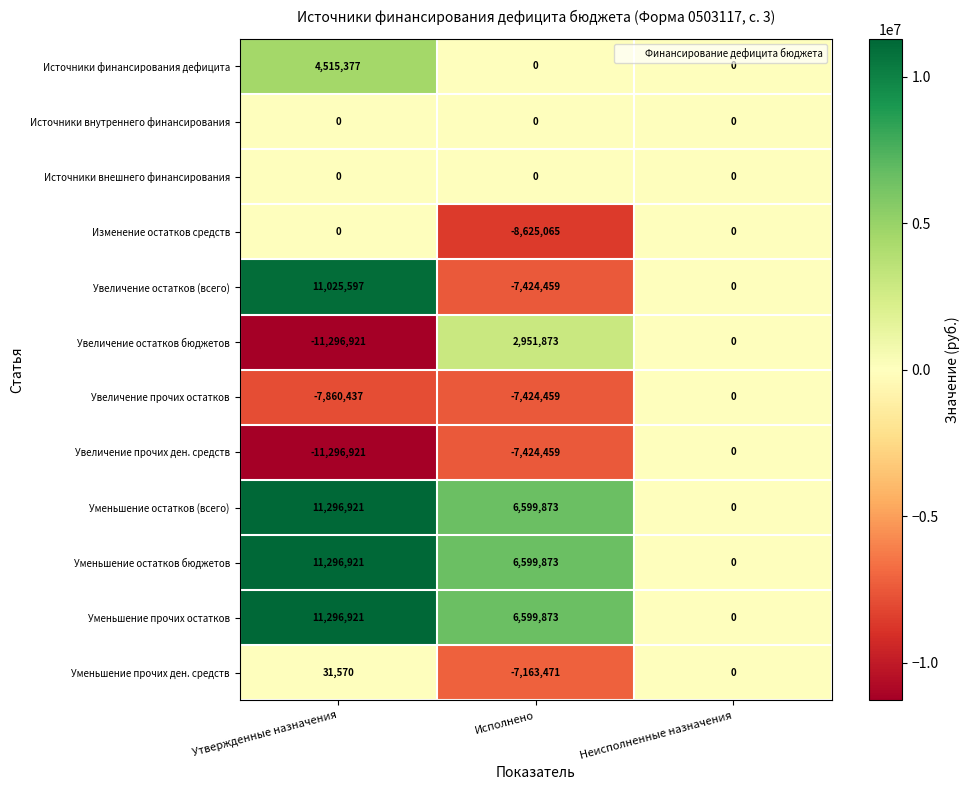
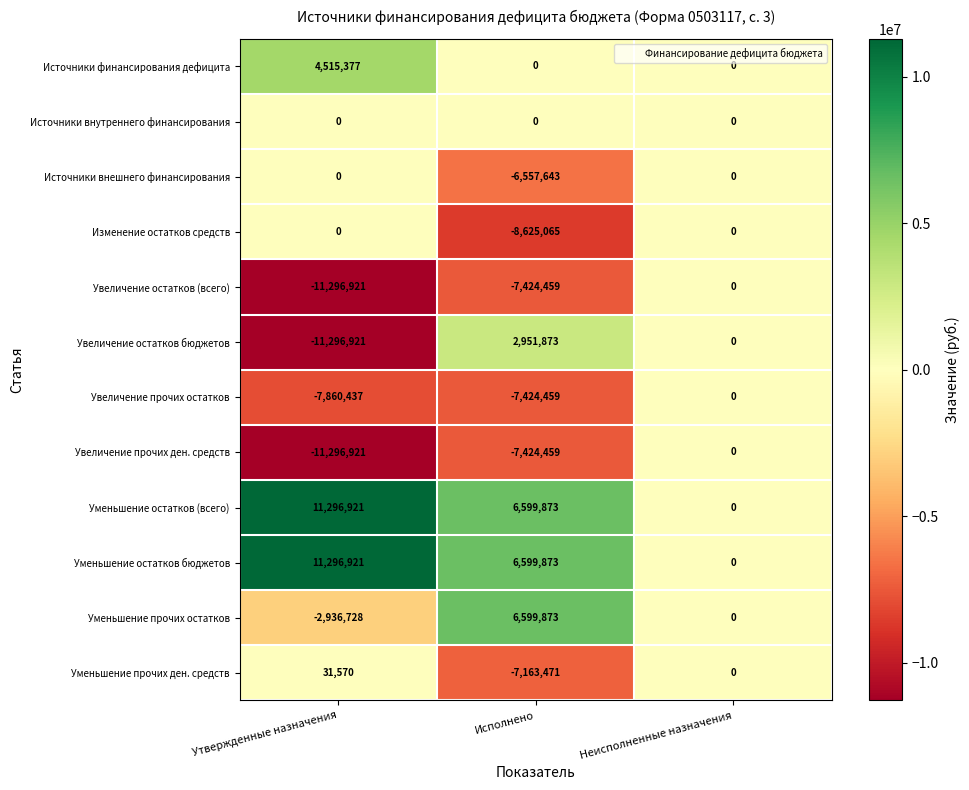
  {
    "Источники финансирования дефицита": {
      "Утвержденные назначения": "4,515,377",
      "Исполнено": "0"
    },
    "Источники внутреннего финансирования": {
      "Утвержденные назначения": "0",
      "Исполнено": "0",
      "Неисполненные назначения": "0"
    },
    "Источники внешнего финансирования": {
      "Утвержденные назначения": "0",
-     "Исполнено": "0",
+     "Исполнено": "-6,557,643",
      "Неисполненные назначения": "0"
    },
    "Изменение остатков средств": {
      "Утвержденные назначения": "0",
      "Исполнено": "-8,625,065",
      "Неисполненные назначения": "0"
    },
    "Увеличение остатков (всего)": {
-     "Утвержденные назначения": "11,025,597",
+     "Утвержденные назначения": "-11,296,921",
      "Исполнено": "-7,424,459",
      "Неисполненные назначения": "0"
    },
    "Увеличение остатков бюджетов": {
      "Утвержденные назначения": "-11,296,921",
      "Исполнено": "2,951,873",
      "Неисполненные назначения": "0"
    },
    "Увеличение прочих остатков": {
      "Утвержденные назначения": "-7,860,437",
      "Исполнено": "-7,424,459",
      "Неисполненные назначения": "0"
    },
    "Увеличение прочих ден. средств": {
      "Утвержденные назначения": "-11,296,921",
      "Исполнено": "-7,424,459",
      "Неисполненные назначения": "0"
    },
    "Уменьшение остатков (всего)": {
      "Утвержденные назначения": "11,296,921",
      "Исполнено": "6,599,873",
      "Неисполненные назначения": "0"
    },
    "Уменьшение остатков бюджетов": {
      "Утвержденные назначения": "11,296,921",
      "Исполнено": "6,599,873",
      "Неисполненные назначения": "0"
    },
    "Уменьшение прочих остатков": {
-     "Утвержденные назначения": "11,296,921",
+     "Утвержденные назначения": "-2,936,728",
      "Исполнено": "6,599,873",
      "Неисполненные назначения": "0"
    },
    "Уменьшение прочих ден. средств": {
      "Утвержденные назначения": "31,570",
      "Исполнено": "-7,163,471",
      "Неисполненные назначения": "0"
    }
  }
